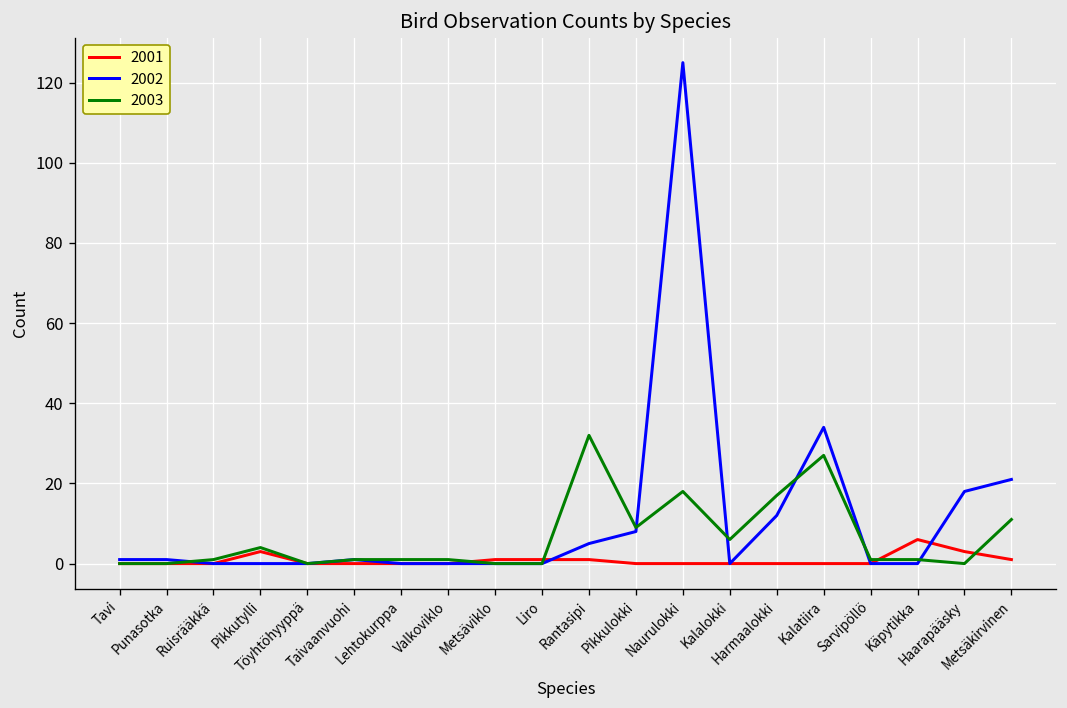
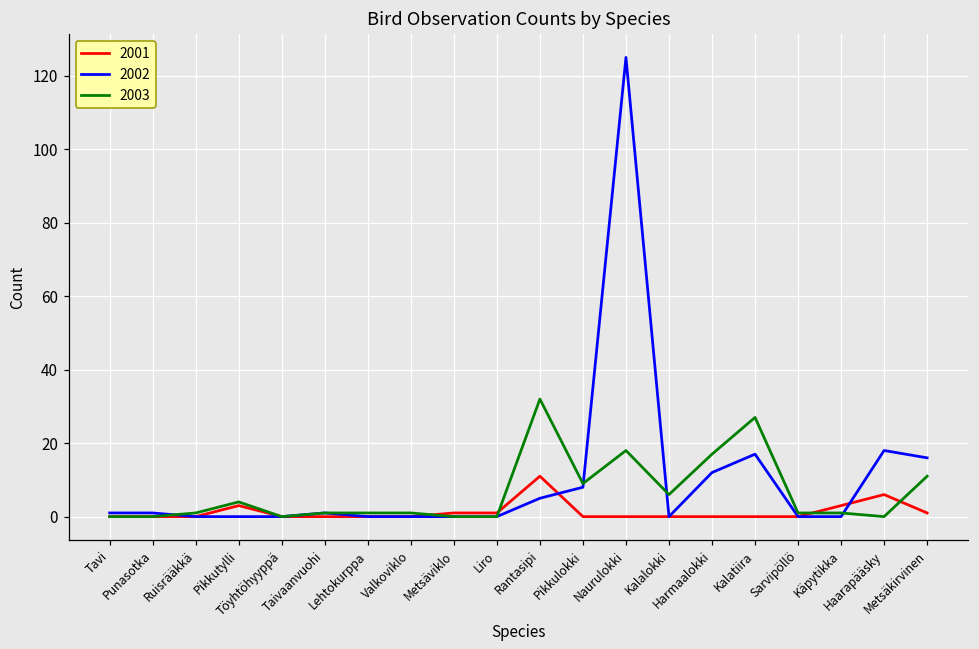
  {
    "2001": {
      "Pikkutylli": 3,
      "Taivaanvuohi": 0,
      "Metsäviklo": 1,
      "Liro": 1,
-     "Rantasipi": 1,
+     "Rantasipi": 11,
      "Pikkulokki": 0,
      "Naurulokki": 0,
      "Harmaalokki": 0,
      "Kalatiira": 0,
-     "Käpytikka": 6,
-     "Haarapääsky": 3,
+     "Käpytikka": 3,
+     "Haarapääsky": 6,
      "Metsäkirvinen": 1
    },
    "2002": {
      "Tavi": 1,
      "Punasotka": 1,
      "Pikkutylli": 0,
      "Rantasipi": 5,
      "Pikkulokki": 8,
      "Naurulokki": 125,
      "Harmaalokki": 12,
-     "Kalatiira": 34,
+     "Kalatiira": 17,
      "Käpytikka": 0,
      "Haarapääsky": 18,
-     "Metsäkirvinen": 21
+     "Metsäkirvinen": 16
    },
    "2003": {
      "Ruisrääkkä": 1,
      "Pikkutylli": 4,
      "Lehtokurppa": 1,
      "Valkoviklo": 1,
      "Rantasipi": 32,
      "Pikkulokki": 9,
      "Naurulokki": 18,
      "Kalalokki": 6,
      "Harmaalokki": 17,
      "Kalatiira": 27,
      "Sarvipöllö": 1,
      "Käpytikka": 1,
      "Haarapääsky": 0,
      "Metsäkirvinen": 11
    }
  }
